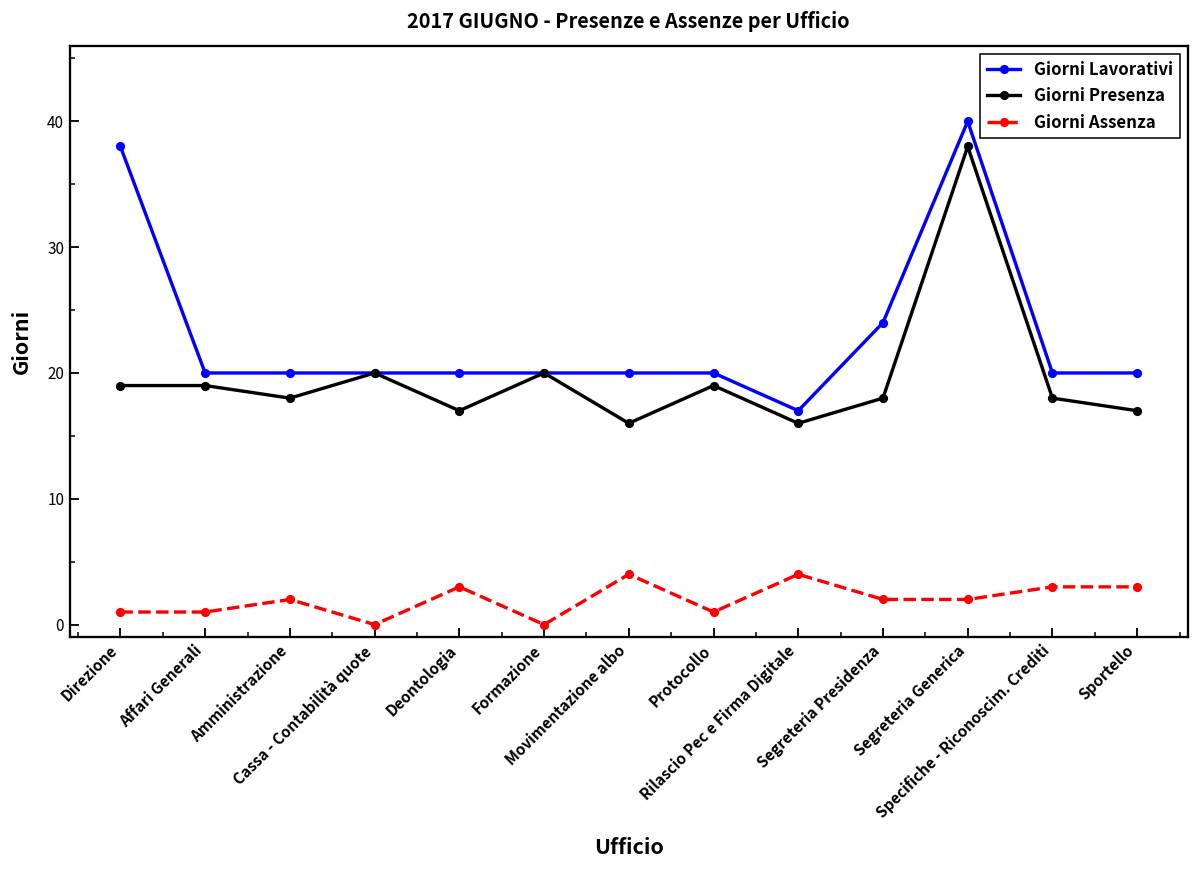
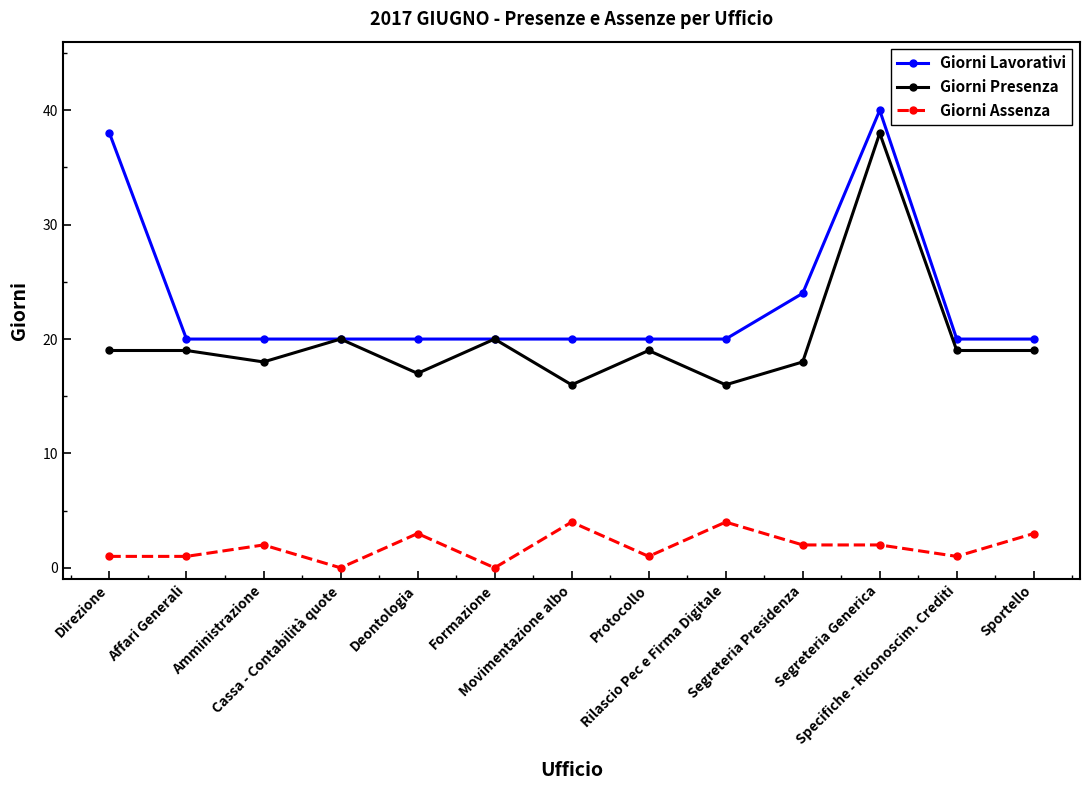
  {
    "Giorni Lavorativi": {
      "Direzione": 38,
      "Affari Generali": 20,
      "Amministrazione": 20,
      "Deontologia": 20,
      "Movimentazione albo": 20,
      "Protocollo": 20,
-     "Rilascio Pec e Firma Digitale": 17,
+     "Rilascio Pec e Firma Digitale": 20,
      "Segreteria Presidenza": 24,
      "Segreteria Generica": 40,
      "Specifiche - Riconoscim. Crediti": 20,
      "Sportello": 20
    },
    "Giorni Presenza": {
      "Direzione": 19,
      "Affari Generali": 19,
      "Amministrazione": 18,
      "Deontologia": 17,
      "Movimentazione albo": 16,
      "Protocollo": 19,
      "Rilascio Pec e Firma Digitale": 16,
      "Segreteria Presidenza": 18,
      "Segreteria Generica": 38,
-     "Specifiche - Riconoscim. Crediti": 18,
-     "Sportello": 17
+     "Specifiche - Riconoscim. Crediti": 19,
+     "Sportello": 19
    },
    "Giorni Assenza": {
      "Direzione": 1,
      "Affari Generali": 1,
      "Amministrazione": 2,
      "Cassa - Contabilità quote": 0,
      "Deontologia": 3,
      "Formazione": 0,
      "Movimentazione albo": 4,
      "Protocollo": 1,
      "Rilascio Pec e Firma Digitale": 4,
      "Segreteria Presidenza": 2,
      "Segreteria Generica": 2,
-     "Specifiche - Riconoscim. Crediti": 3,
+     "Specifiche - Riconoscim. Crediti": 1,
      "Sportello": 3
    }
  }
